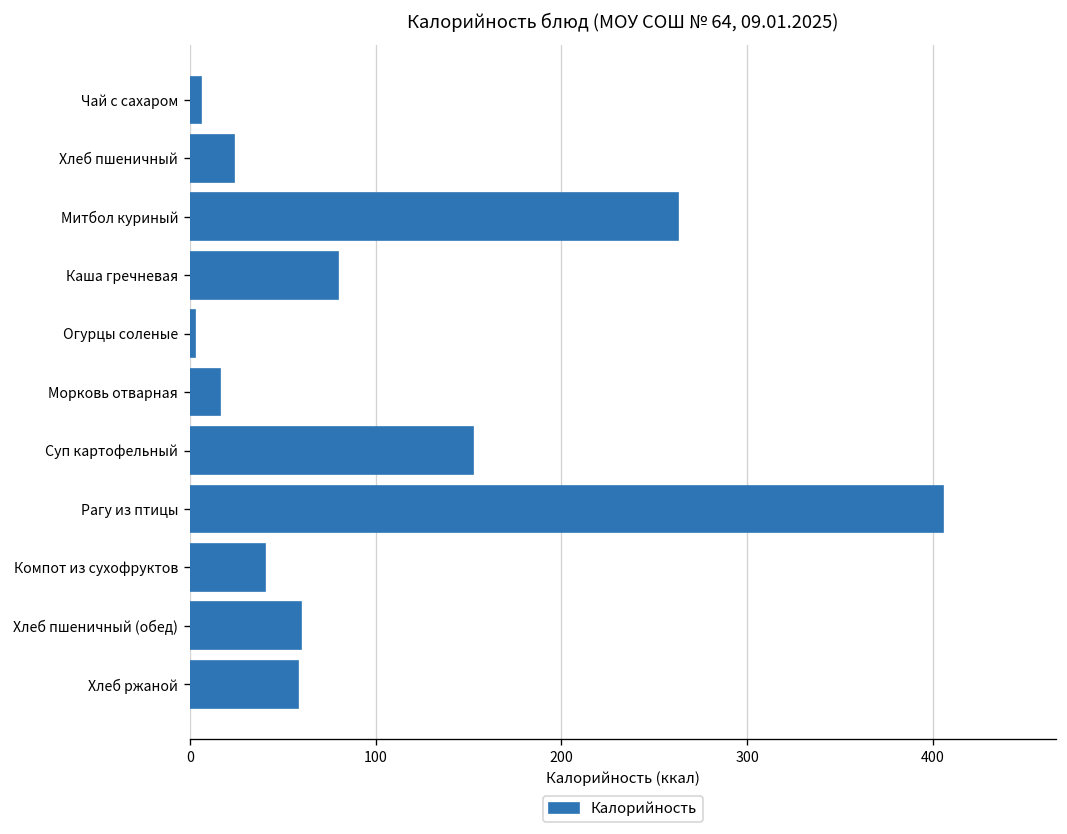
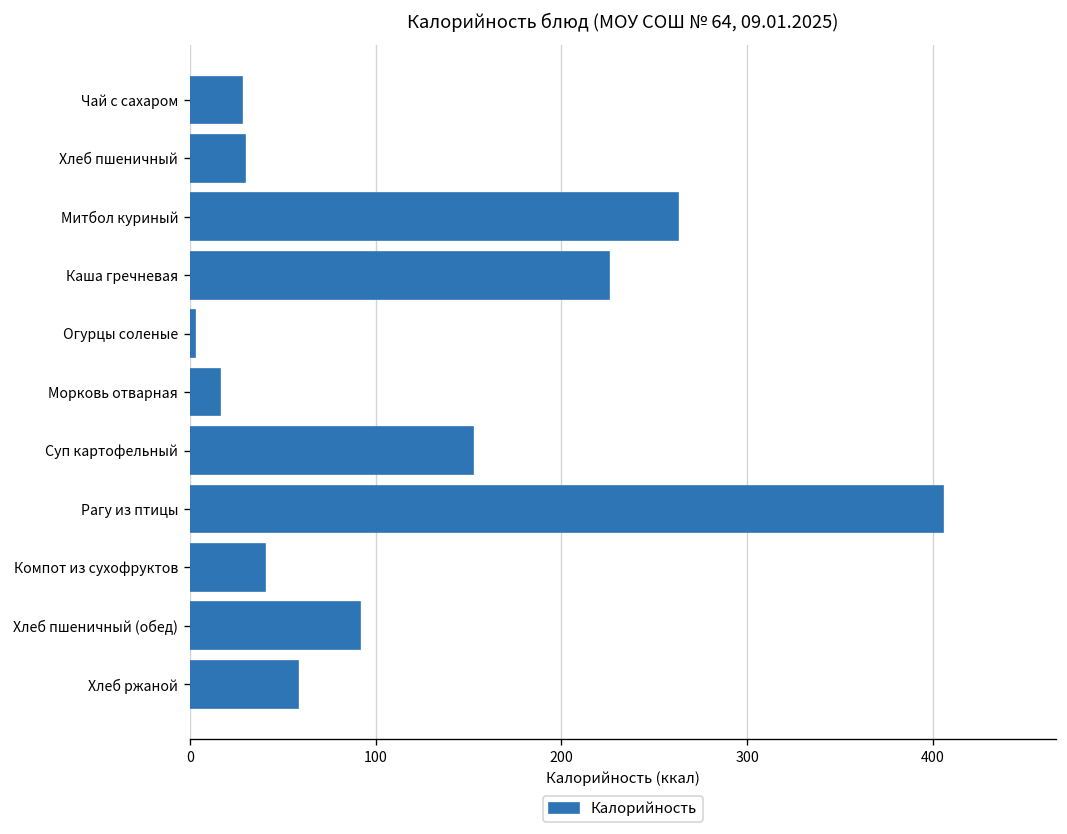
  {
-   "Чай с сахаром": 6,
-   "Хлеб пшеничный": 24,
+   "Чай с сахаром": 28,
+   "Хлеб пшеничный": 30,
    "Митбол куриный": 263,
-   "Каша гречневая": 80,
+   "Каша гречневая": 226,
    "Огурцы соленые": 3,
    "Морковь отварная": 16,
    "Суп картофельный": 152,
    "Рагу из птицы": 405,
    "Компот из сухофруктов": 40,
-   "Хлеб пшеничный (обед)": 60,
+   "Хлеб пшеничный (обед)": 92,
    "Хлеб ржаной": 58
  }
